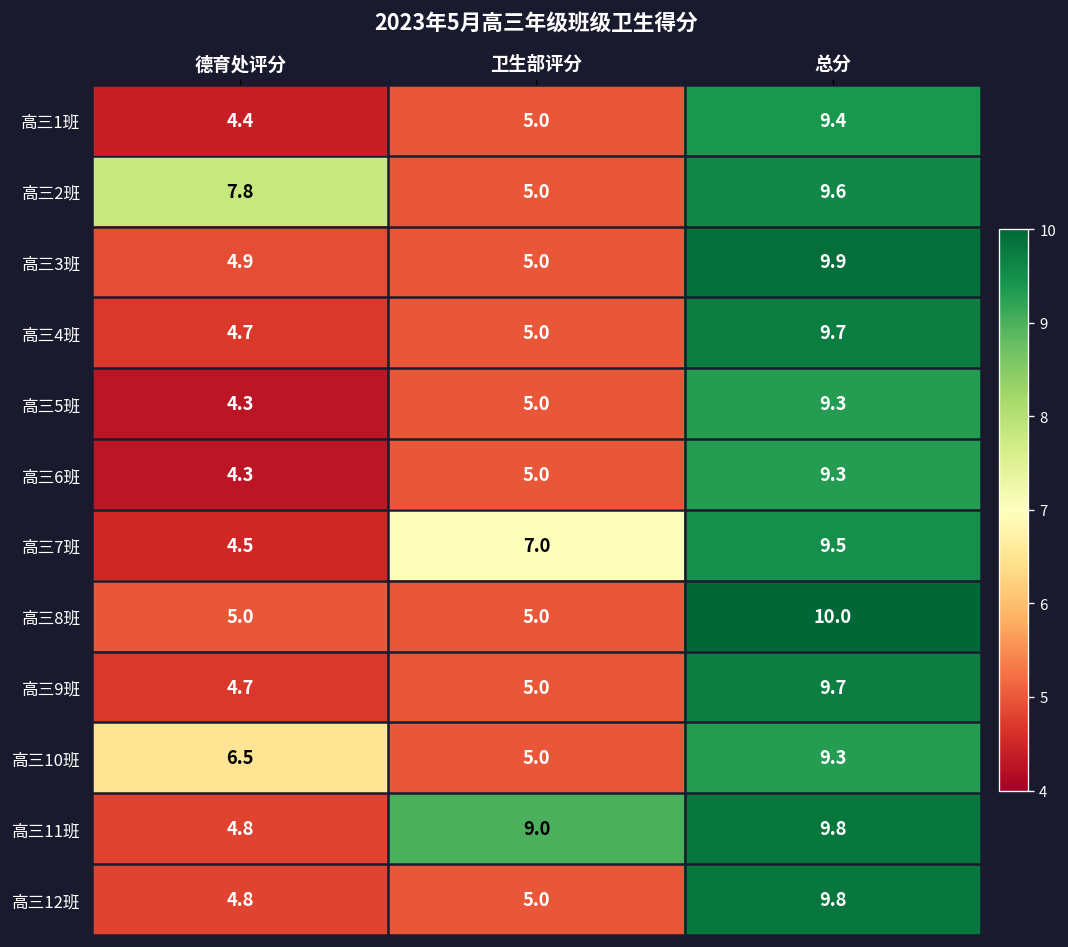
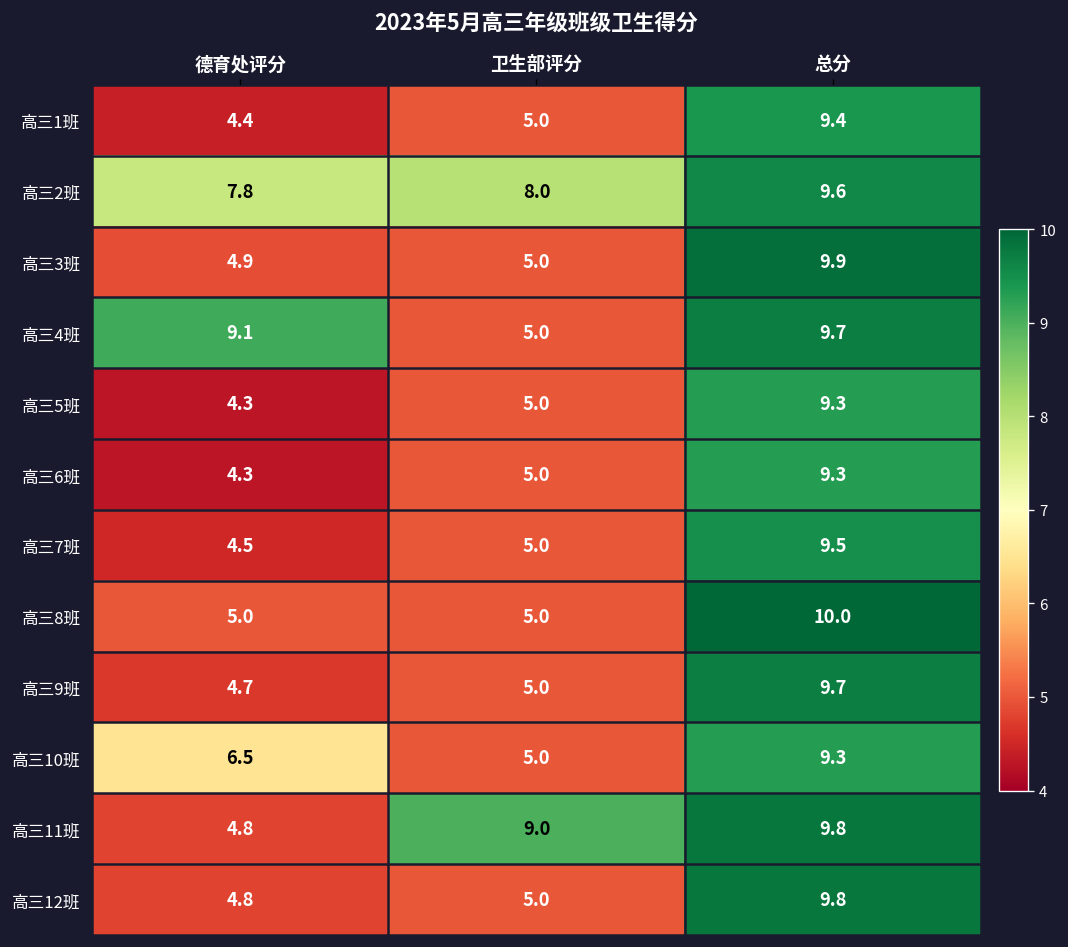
  {
    "高三1班": {
      "德育处评分": 4.4,
      "卫生部评分": 5.0,
      "总分": 9.4
    },
    "高三2班": {
      "德育处评分": 7.8,
-     "卫生部评分": 5.0,
+     "卫生部评分": 8.0,
      "总分": 9.6
    },
    "高三3班": {
      "德育处评分": 4.9,
      "卫生部评分": 5.0,
      "总分": 9.9
    },
    "高三4班": {
-     "德育处评分": 4.7,
+     "德育处评分": 9.1,
      "卫生部评分": 5.0,
      "总分": 9.7
    },
    "高三5班": {
      "德育处评分": 4.3,
      "卫生部评分": 5.0,
      "总分": 9.3
    },
    "高三6班": {
      "德育处评分": 4.3,
      "卫生部评分": 5.0,
      "总分": 9.3
    },
    "高三7班": {
      "德育处评分": 4.5,
-     "卫生部评分": 7.0,
+     "卫生部评分": 5.0,
      "总分": 9.5
    },
    "高三8班": {
      "德育处评分": 5.0,
      "卫生部评分": 5.0,
      "总分": 10.0
    },
    "高三9班": {
      "德育处评分": 4.7,
      "卫生部评分": 5.0,
      "总分": 9.7
    },
    "高三10班": {
      "德育处评分": 6.5,
      "卫生部评分": 5.0,
      "总分": 9.3
    },
    "高三11班": {
      "德育处评分": 4.8,
      "卫生部评分": 9.0,
      "总分": 9.8
    },
    "高三12班": {
      "德育处评分": 4.8,
      "卫生部评分": 5.0,
      "总分": 9.8
    }
  }
